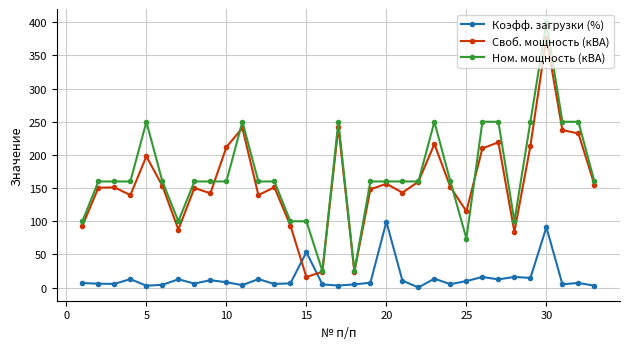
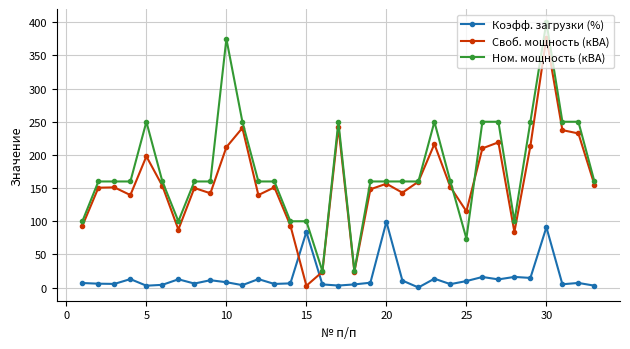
  {
    "Коэфф. загрузки (%)": {
      "5": 0,
      "10": 10,
-     "15": 50,
+     "15": 80,
      "20": 100,
      "25": 10,
      "30": 90
    },
    "Своб. мощность (кВА)": {
      "5": 200,
      "10": 210,
-     "15": 20,
+     "15": 0,
      "25": 120
    },
    "Ном. мощность (кВА)": {
      "5": 250,
-     "10": 160,
+     "10": 380,
      "15": 100,
      "25": 70
    }
  }
